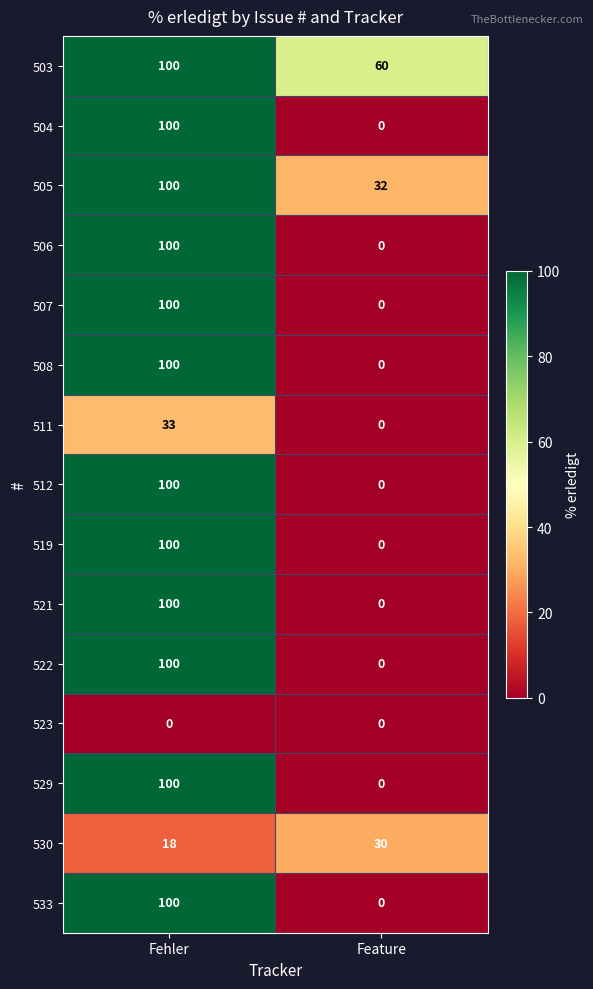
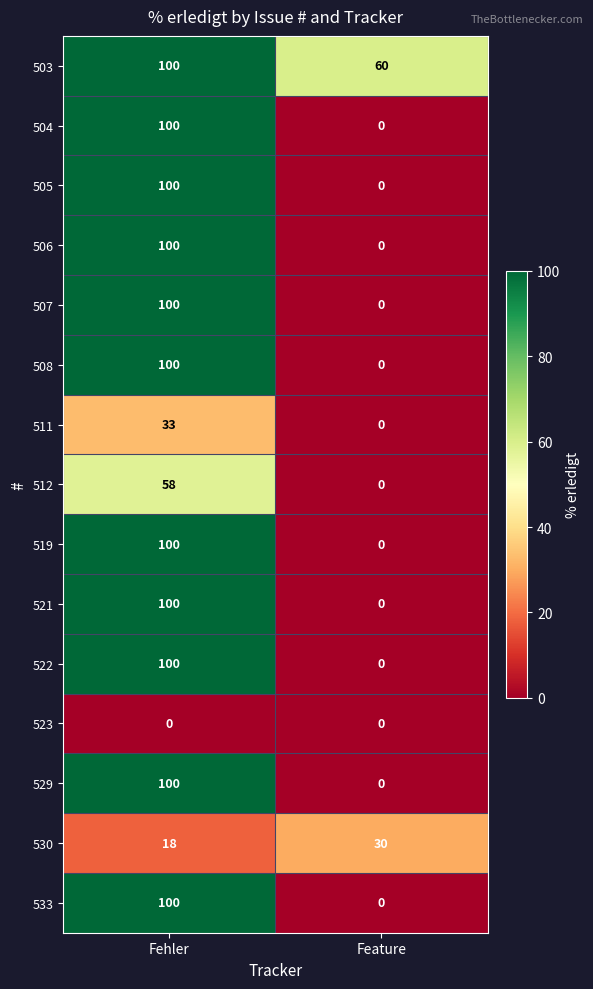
  {
    "503": {
      "Fehler": 100,
      "Feature": 60
    },
    "504": {
      "Fehler": 100,
      "Feature": 0
    },
    "505": {
      "Fehler": 100,
-     "Feature": 32
+     "Feature": 0
    },
    "506": {
      "Fehler": 100,
      "Feature": 0
    },
    "507": {
      "Fehler": 100,
      "Feature": 0
    },
    "508": {
      "Fehler": 100,
      "Feature": 0
    },
    "511": {
      "Fehler": 33,
      "Feature": 0
    },
    "512": {
-     "Fehler": 100,
+     "Fehler": 58,
      "Feature": 0
    },
    "519": {
      "Fehler": 100,
      "Feature": 0
    },
    "521": {
      "Fehler": 100,
      "Feature": 0
    },
    "522": {
      "Fehler": 100,
      "Feature": 0
    },
    "523": {
      "Fehler": 0,
      "Feature": 0
    },
    "529": {
      "Fehler": 100,
      "Feature": 0
    },
    "530": {
      "Fehler": 18,
      "Feature": 30
    },
    "533": {
      "Fehler": 100,
      "Feature": 0
    }
  }
